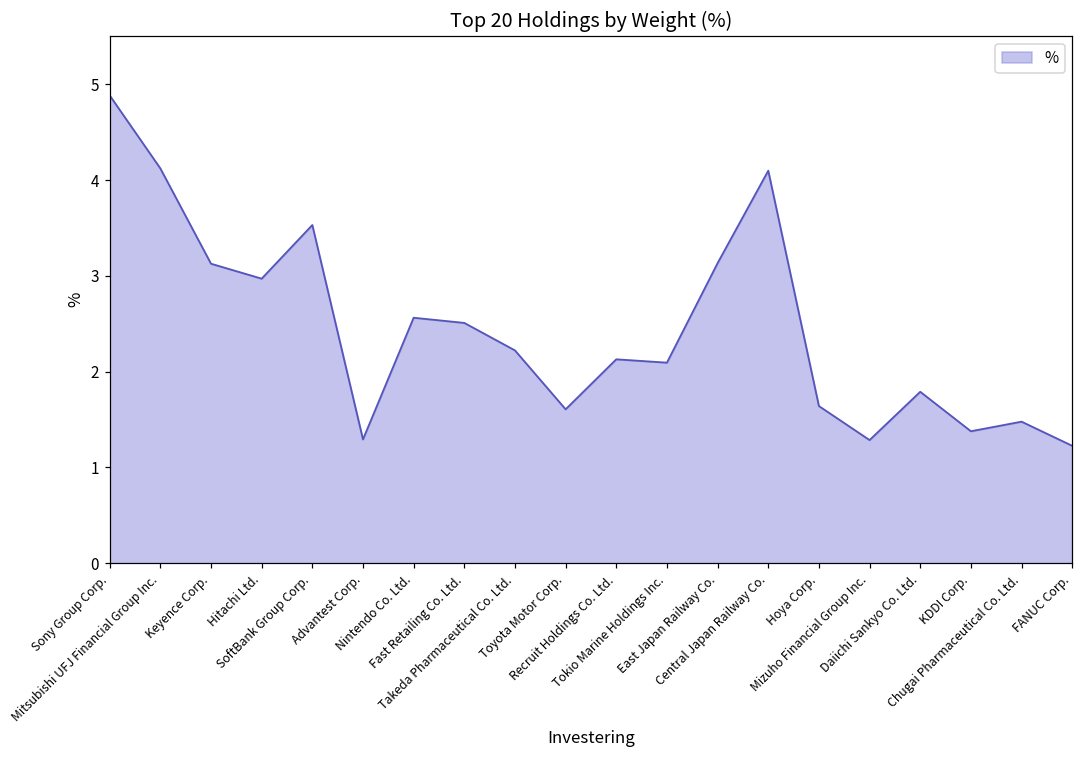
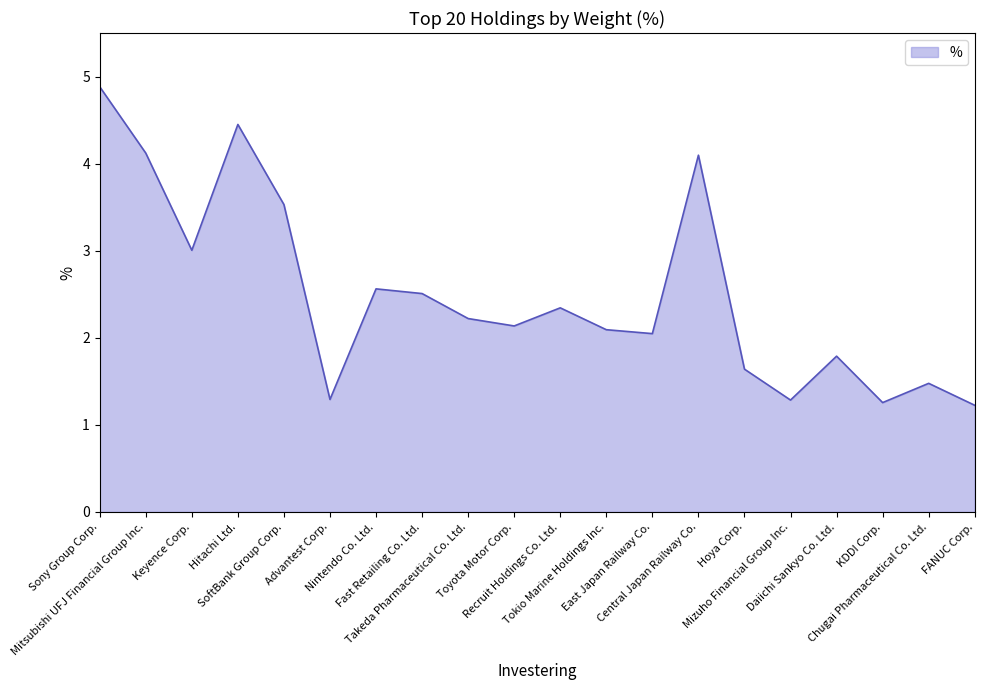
  {
    "Sony Group Corp.": 4.9,
    "Mitsubishi UFJ Financial Group Inc.": 4.1,
-   "Keyence Corp.": 3.1,
-   "Hitachi Ltd.": 3.0,
+   "Keyence Corp.": 3.0,
+   "Hitachi Ltd.": 4.5,
    "SoftBank Group Corp.": 3.5,
    "Advantest Corp.": 1.3,
    "Nintendo Co. Ltd.": 2.6,
    "Fast Retailing Co. Ltd.": 2.5,
    "Takeda Pharmaceutical Co. Ltd.": 2.2,
-   "Toyota Motor Corp.": 1.6,
-   "Recruit Holdings Co. Ltd.": 2.1,
+   "Toyota Motor Corp.": 2.1,
+   "Recruit Holdings Co. Ltd.": 2.3,
    "Tokio Marine Holdings Inc.": 2.1,
-   "East Japan Railway Co.": 3.1,
+   "East Japan Railway Co.": 2.0,
    "Central Japan Railway Co.": 4.1,
    "Hoya Corp.": 1.6,
    "Mizuho Financial Group Inc.": 1.3,
    "Daiichi Sankyo Co. Ltd.": 1.8,
-   "KDDI Corp.": 1.4,
+   "KDDI Corp.": 1.3,
    "Chugai Pharmaceutical Co. Ltd.": 1.5,
    "FANUC Corp.": 1.2
  }
